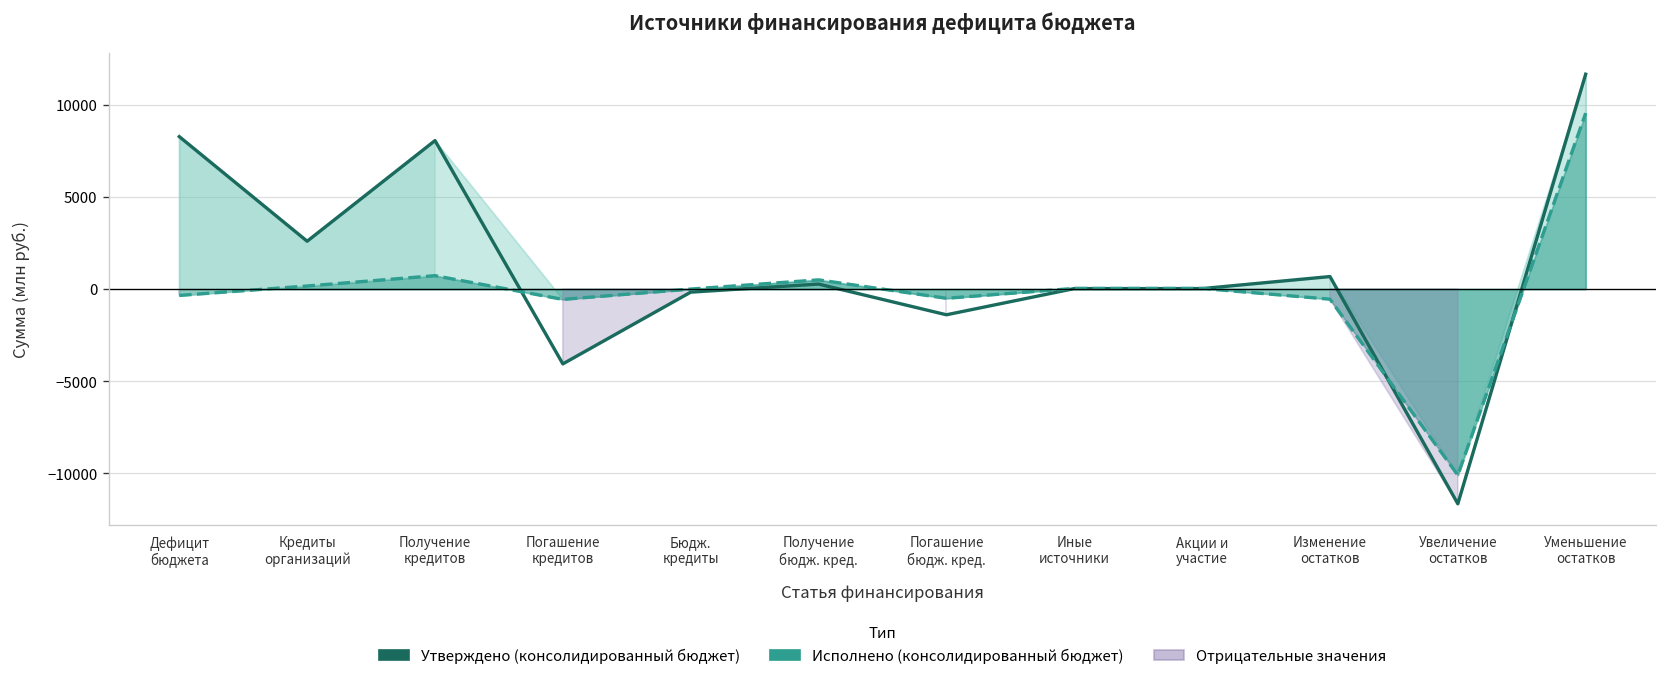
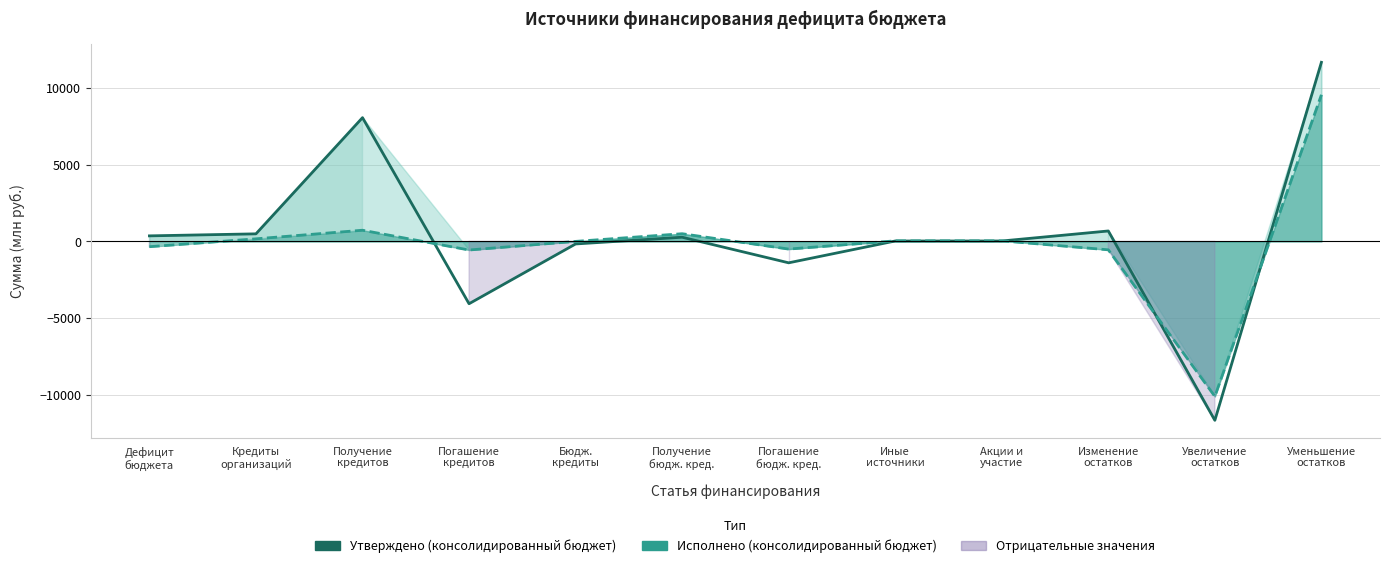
  {
    "Утверждено (консолидированный бюджет)": {
-     "Дефицит бюджета": 8300,
-     "Кредиты организаций": 2600,
+     "Дефицит бюджета": 400,
+     "Кредиты организаций": 500,
      "Погашение кредитов": -4100,
      "Получение бюдж. кред.": 300,
      "Погашение бюдж. кред.": -1400,
      "Увеличение остатков": -11600
    }
  }
